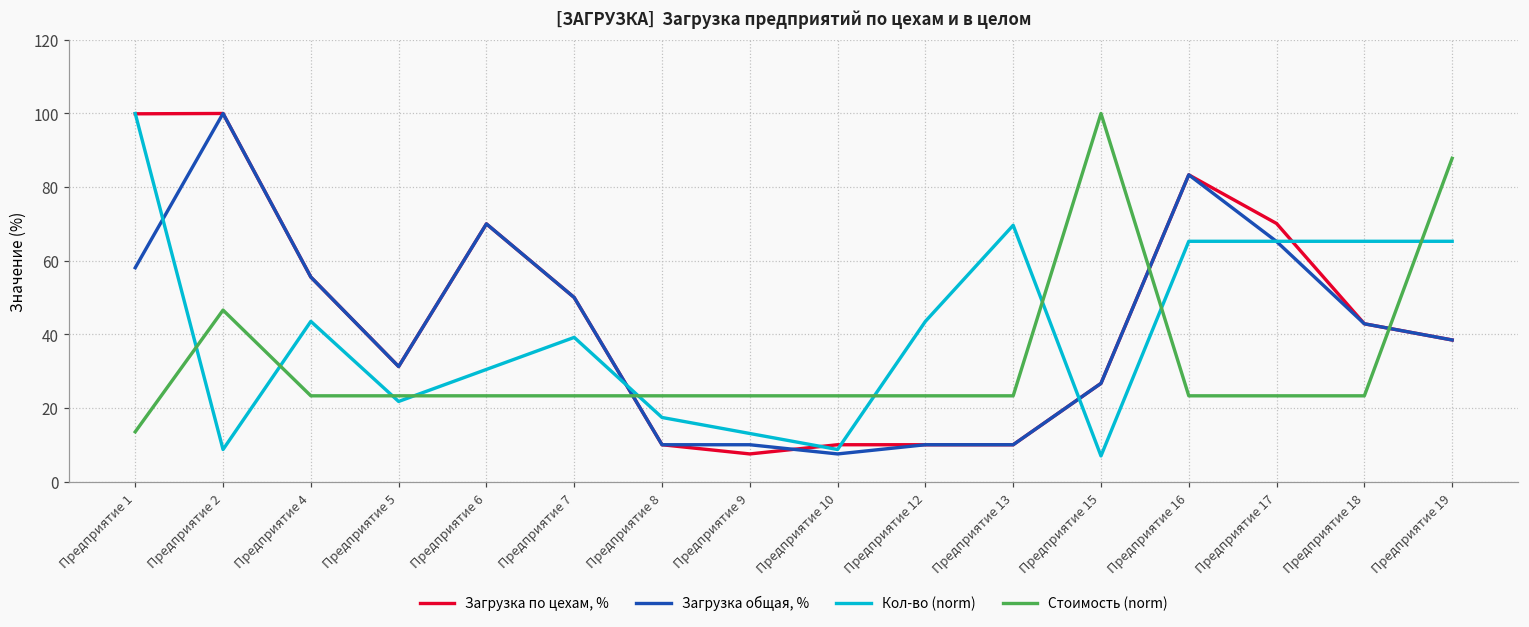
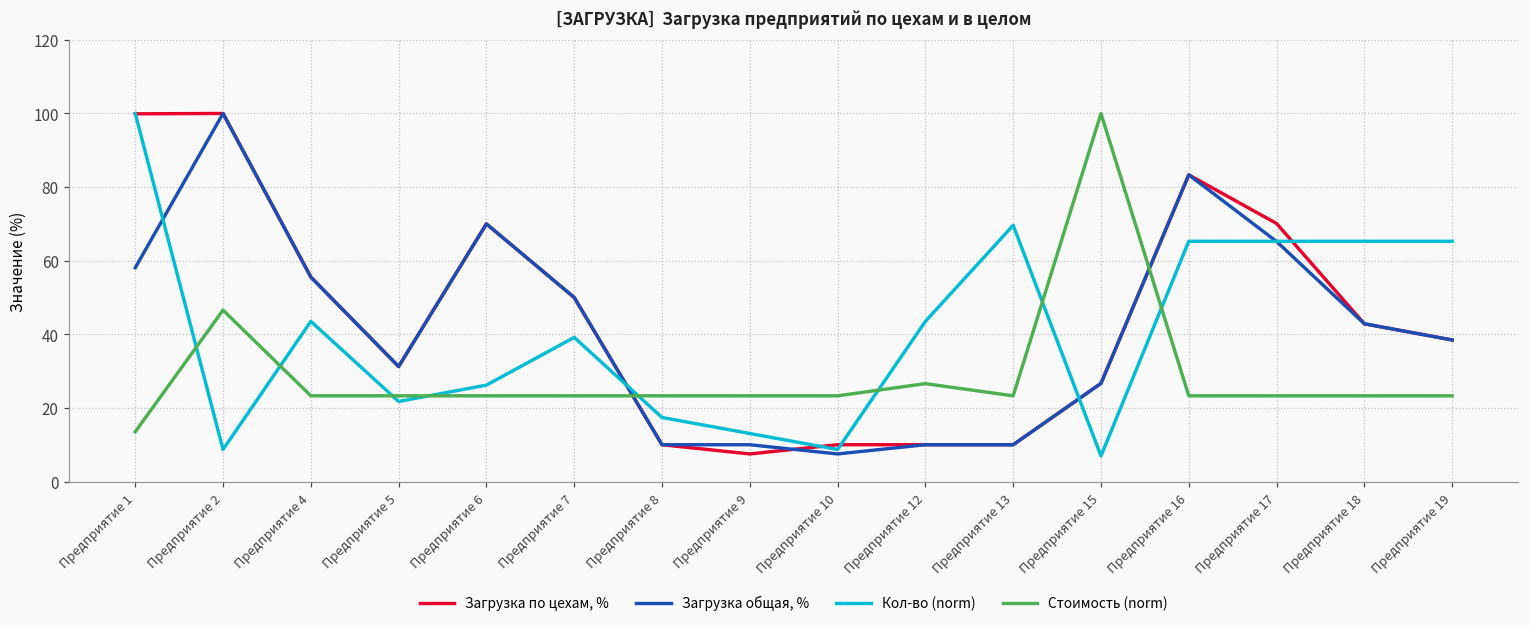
  {
    "Загрузка по цехам, %": {
      "Предприятие 9": 8,
      "Предприятие 10": 10,
      "Предприятие 17": 70
    },
    "Загрузка общая, %": {
      "Предприятие 1": 58,
      "Предприятие 9": 10,
      "Предприятие 10": 8
    },
    "Кол-во (norm)": {
      "Предприятие 2": 9,
      "Предприятие 4": 44,
      "Предприятие 5": 22,
-     "Предприятие 6": 30,
+     "Предприятие 6": 26,
      "Предприятие 7": 39,
      "Предприятие 8": 17,
      "Предприятие 9": 13,
      "Предприятие 10": 9,
      "Предприятие 12": 44,
      "Предприятие 13": 70,
      "Предприятие 15": 7,
      "Предприятие 16": 65,
      "Предприятие 18": 65,
      "Предприятие 19": 65
    },
    "Стоимость (norm)": {
      "Предприятие 1": 14,
      "Предприятие 2": 47,
      "Предприятие 4": 23,
      "Предприятие 5": 23,
      "Предприятие 6": 23,
      "Предприятие 7": 23,
      "Предприятие 8": 23,
      "Предприятие 9": 23,
      "Предприятие 10": 23,
-     "Предприятие 12": 23,
+     "Предприятие 12": 27,
      "Предприятие 13": 23,
      "Предприятие 15": 100,
      "Предприятие 16": 23,
      "Предприятие 17": 23,
      "Предприятие 18": 23,
-     "Предприятие 19": 88
+     "Предприятие 19": 23
    }
  }
